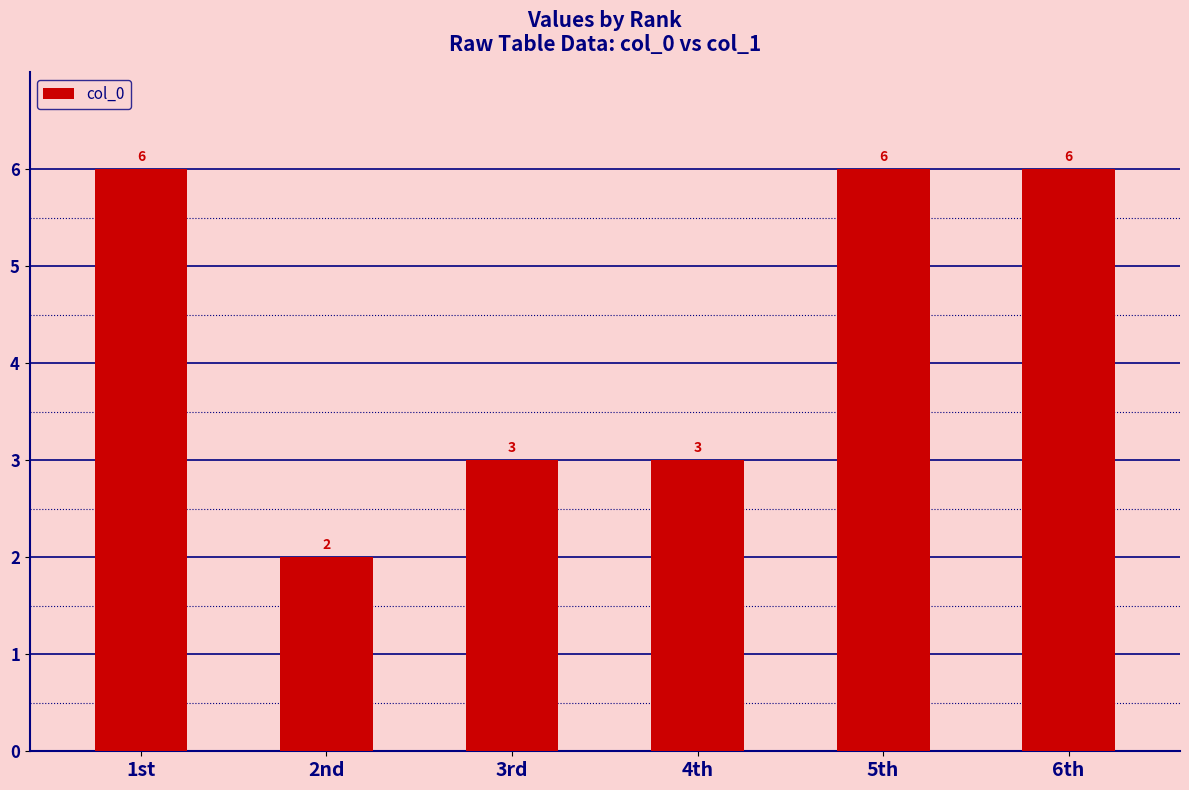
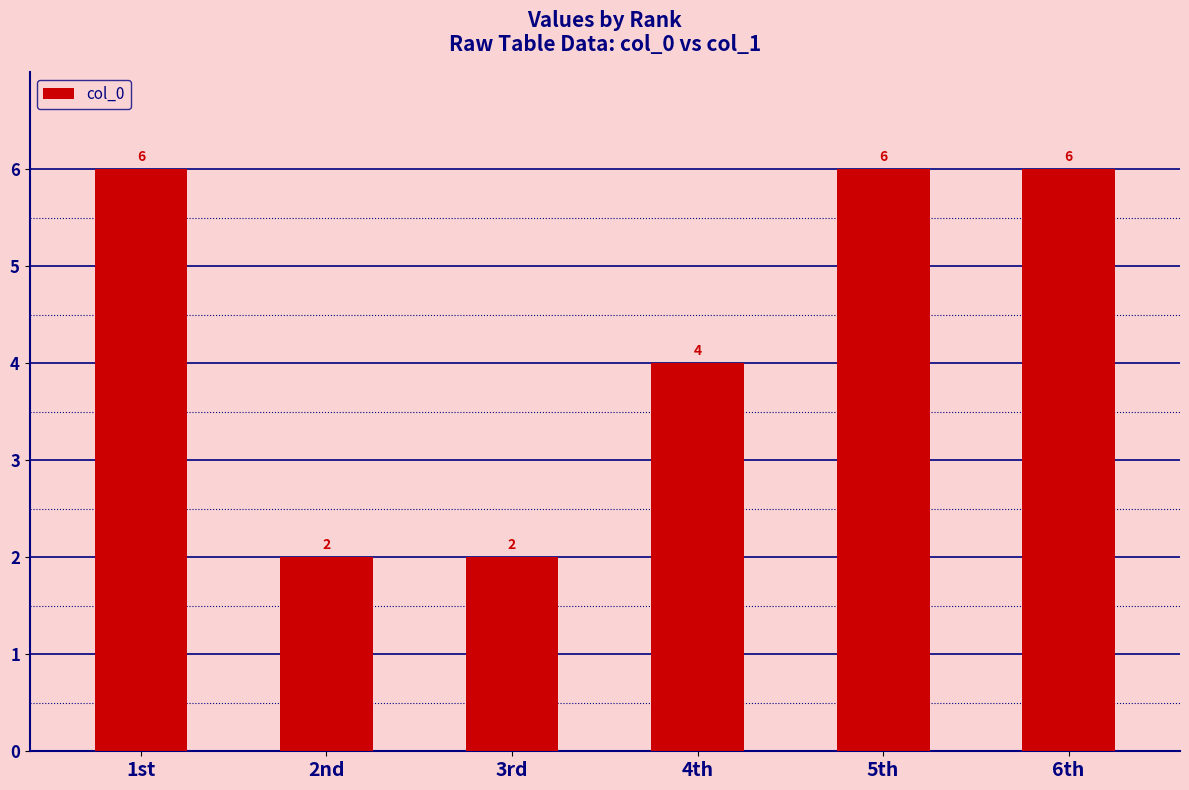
  {
    "1st": 6,
    "2nd": 2,
-   "3rd": 3,
-   "4th": 3,
+   "3rd": 2,
+   "4th": 4,
    "5th": 6,
    "6th": 6
  }
